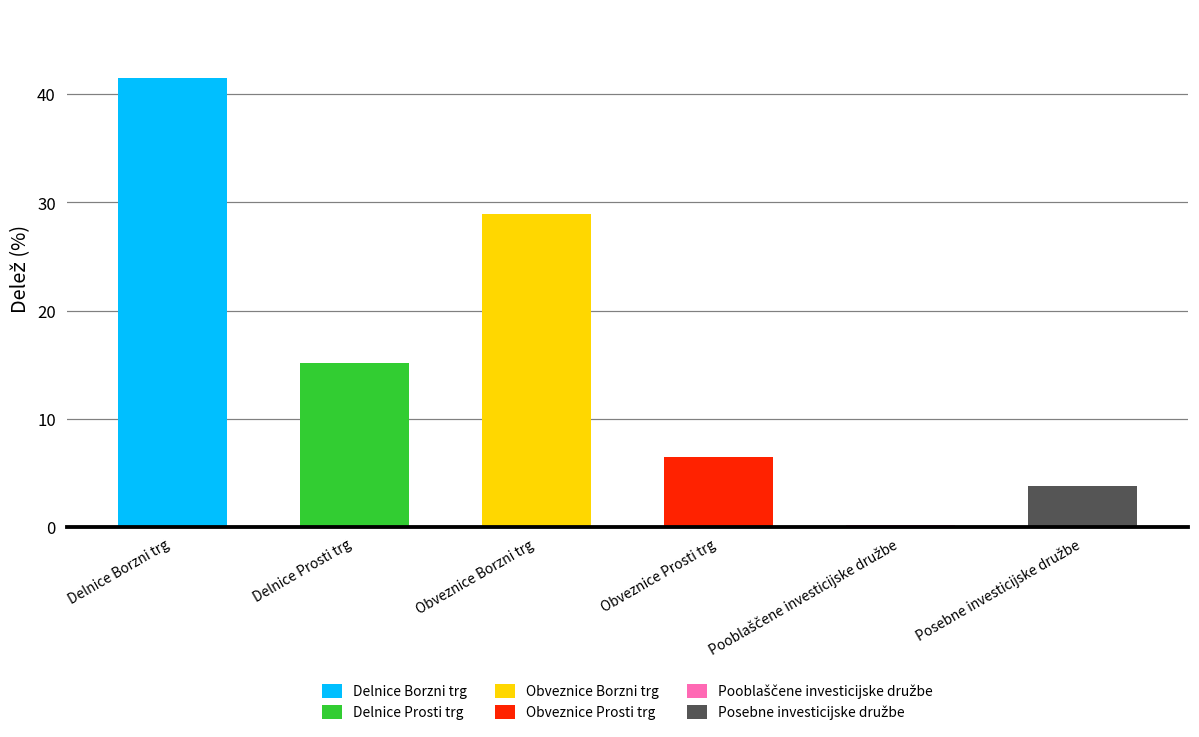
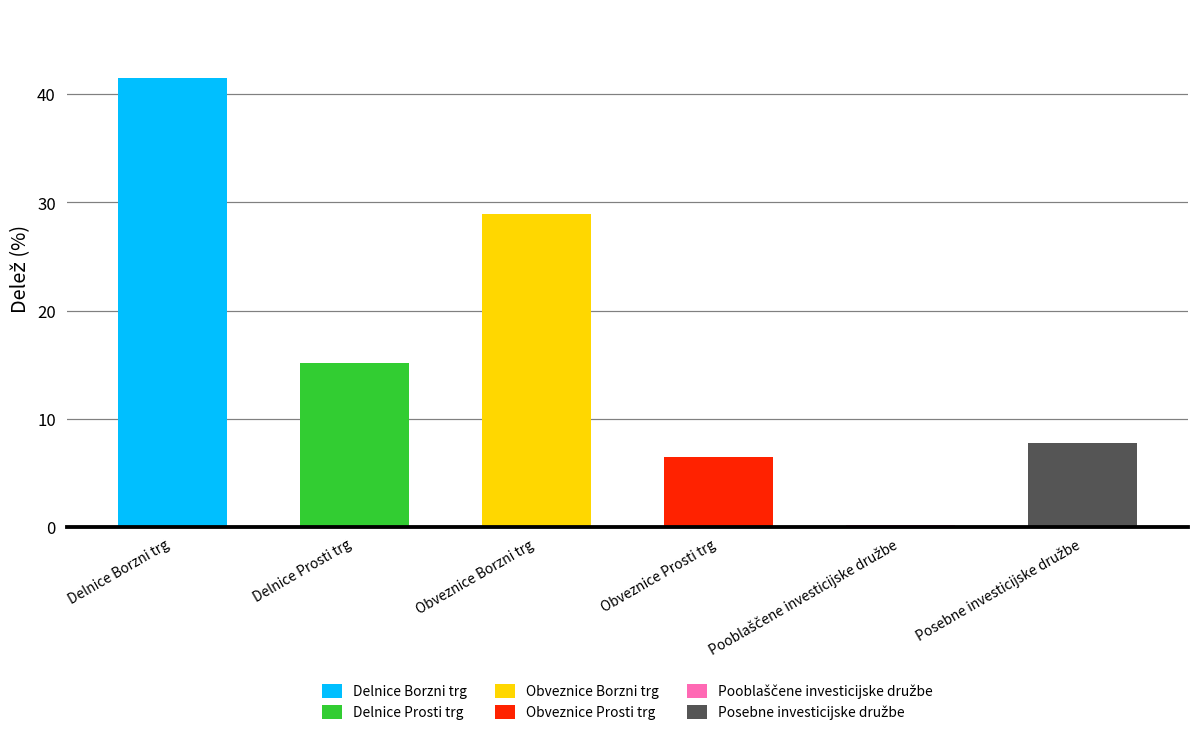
  {
    "Delnice Borzni trg": {
      "Delnice Borzni trg": 42,
      "Delnice Prosti trg": 0,
      "Obveznice Borzni trg": 0,
      "Obveznice Prosti trg": 0,
      "Pooblaščene investicijske družbe": 0,
      "Posebne investicijske družbe": 0
    },
    "Posebne investicijske družbe": {
-     "Posebne investicijske družbe": 4
+     "Posebne investicijske družbe": 8
    }
  }
